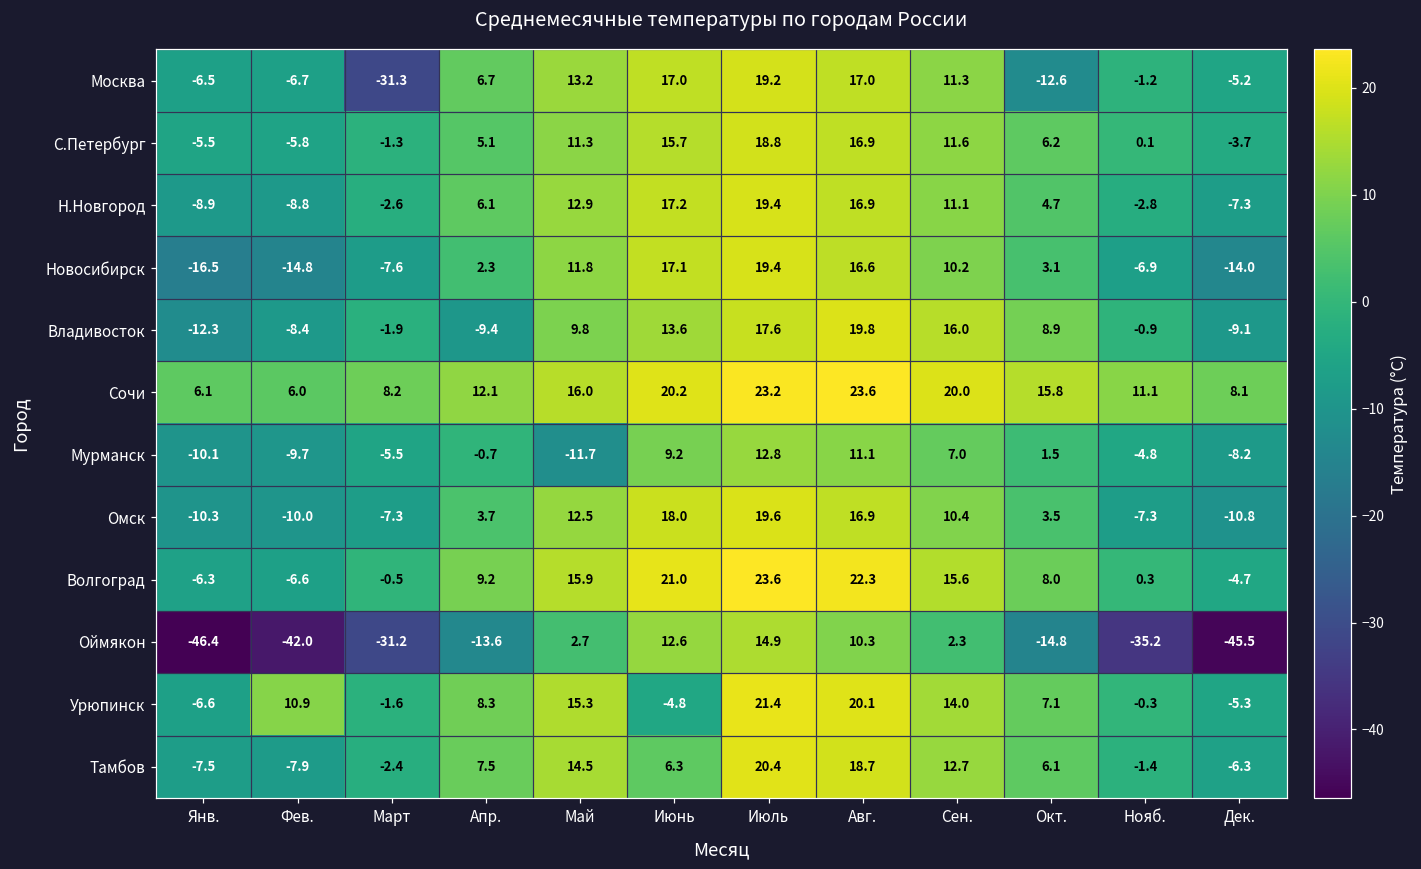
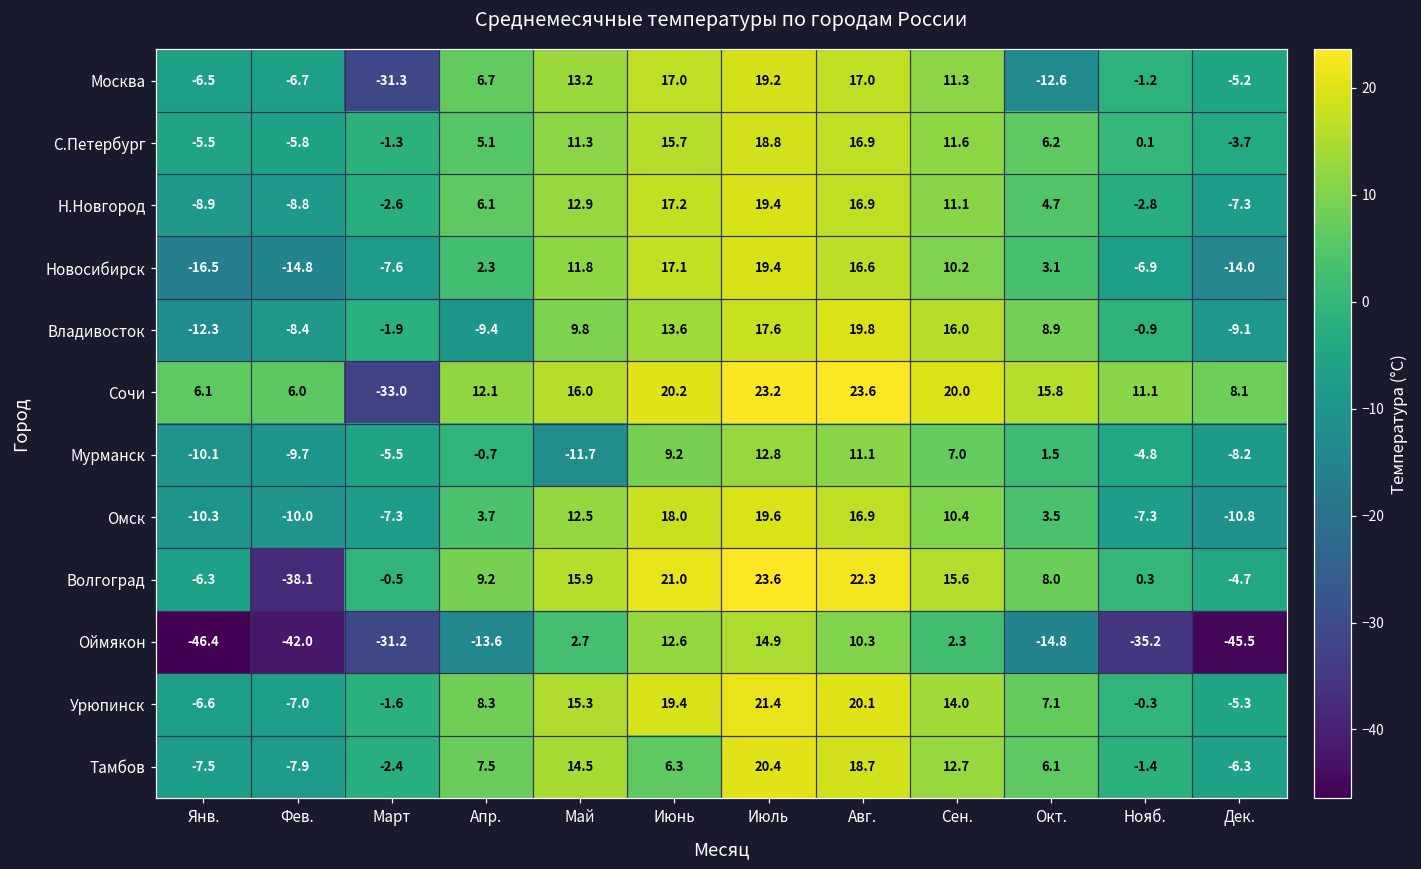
  {
    "Москва": {
      "Янв.": -6.5,
      "Фев.": -6.7,
      "Март": -31.3,
      "Апр.": 6.7,
      "Май": 13.2,
      "Июнь": 17.0,
      "Июль": 19.2,
      "Авг.": 17.0,
      "Сен.": 11.3,
      "Окт.": -12.6,
      "Нояб.": -1.2,
      "Дек.": -5.2
    },
    "С.Петербург": {
      "Янв.": -5.5,
      "Фев.": -5.8,
      "Март": -1.3,
      "Апр.": 5.1,
      "Май": 11.3,
      "Июнь": 15.7,
      "Июль": 18.8,
      "Авг.": 16.9,
      "Сен.": 11.6,
      "Окт.": 6.2,
      "Нояб.": 0.1,
      "Дек.": -3.7
    },
    "Н.Новгород": {
      "Янв.": -8.9,
      "Фев.": -8.8,
      "Март": -2.6,
      "Апр.": 6.1,
      "Май": 12.9,
      "Июнь": 17.2,
      "Июль": 19.4,
      "Авг.": 16.9,
      "Сен.": 11.1,
      "Окт.": 4.7,
      "Нояб.": -2.8,
      "Дек.": -7.3
    },
    "Новосибирск": {
      "Янв.": -16.5,
      "Фев.": -14.8,
      "Март": -7.6,
      "Апр.": 2.3,
      "Май": 11.8,
      "Июнь": 17.1,
      "Июль": 19.4,
      "Авг.": 16.6,
      "Сен.": 10.2,
      "Окт.": 3.1,
      "Нояб.": -6.9,
      "Дек.": -14.0
    },
    "Владивосток": {
      "Янв.": -12.3,
      "Фев.": -8.4,
      "Март": -1.9,
      "Апр.": -9.4,
      "Май": 9.8,
      "Июнь": 13.6,
      "Июль": 17.6,
      "Авг.": 19.8,
      "Сен.": 16.0,
      "Окт.": 8.9,
      "Нояб.": -0.9,
      "Дек.": -9.1
    },
    "Сочи": {
      "Янв.": 6.1,
      "Фев.": 6.0,
-     "Март": 8.2,
+     "Март": -33.0,
      "Апр.": 12.1,
      "Май": 16.0,
      "Июнь": 20.2,
      "Июль": 23.2,
      "Авг.": 23.6,
      "Сен.": 20.0,
      "Окт.": 15.8,
      "Нояб.": 11.1,
      "Дек.": 8.1
    },
    "Мурманск": {
      "Янв.": -10.1,
      "Фев.": -9.7,
      "Март": -5.5,
      "Апр.": -0.7,
      "Май": -11.7,
      "Июнь": 9.2,
      "Июль": 12.8,
      "Авг.": 11.1,
      "Сен.": 7.0,
      "Окт.": 1.5,
      "Нояб.": -4.8,
      "Дек.": -8.2
    },
    "Омск": {
      "Янв.": -10.3,
      "Фев.": -10.0,
      "Март": -7.3,
      "Апр.": 3.7,
      "Май": 12.5,
      "Июнь": 18.0,
      "Июль": 19.6,
      "Авг.": 16.9,
      "Сен.": 10.4,
      "Окт.": 3.5,
      "Нояб.": -7.3,
      "Дек.": -10.8
    },
    "Волгоград": {
      "Янв.": -6.3,
-     "Фев.": -6.6,
+     "Фев.": -38.1,
      "Март": -0.5,
      "Апр.": 9.2,
      "Май": 15.9,
      "Июнь": 21.0,
      "Июль": 23.6,
      "Авг.": 22.3,
      "Сен.": 15.6,
      "Окт.": 8.0,
      "Нояб.": 0.3,
      "Дек.": -4.7
    },
    "Оймякон": {
      "Янв.": -46.4,
      "Фев.": -42.0,
      "Март": -31.2,
      "Апр.": -13.6,
      "Май": 2.7,
      "Июнь": 12.6,
      "Июль": 14.9,
      "Авг.": 10.3,
      "Сен.": 2.3,
      "Окт.": -14.8,
      "Нояб.": -35.2,
      "Дек.": -45.5
    },
    "Урюпинск": {
      "Янв.": -6.6,
-     "Фев.": 10.9,
+     "Фев.": -7.0,
      "Март": -1.6,
      "Апр.": 8.3,
      "Май": 15.3,
-     "Июнь": -4.8,
+     "Июнь": 19.4,
      "Июль": 21.4,
      "Авг.": 20.1,
      "Сен.": 14.0,
      "Окт.": 7.1,
      "Нояб.": -0.3,
      "Дек.": -5.3
    },
    "Тамбов": {
      "Янв.": -7.5,
      "Фев.": -7.9,
      "Март": -2.4,
      "Апр.": 7.5,
      "Май": 14.5,
      "Июнь": 6.3,
      "Июль": 20.4,
      "Авг.": 18.7,
      "Сен.": 12.7,
      "Окт.": 6.1,
      "Нояб.": -1.4,
      "Дек.": -6.3
    }
  }
